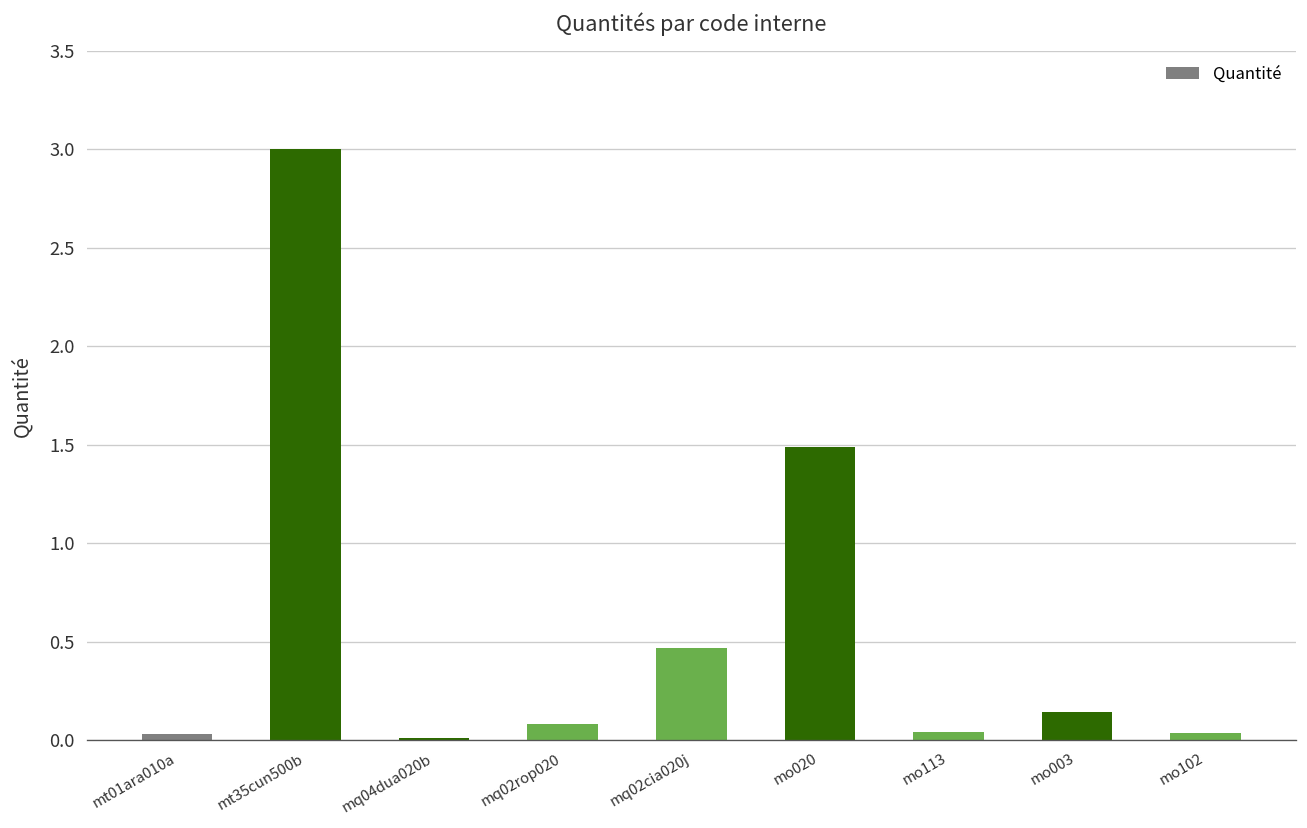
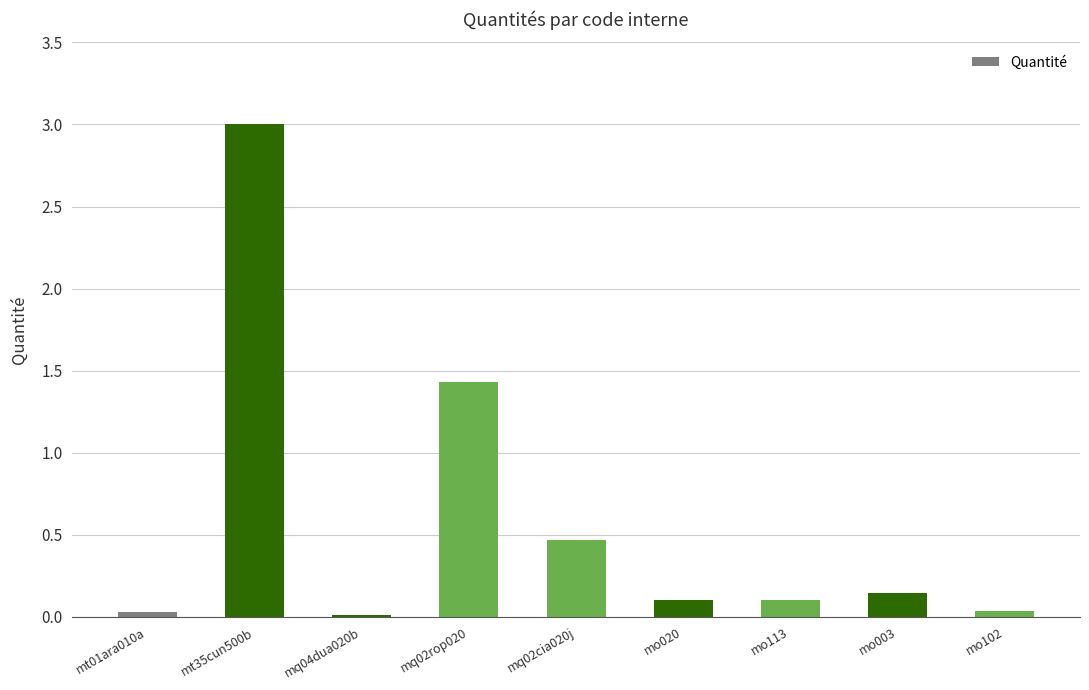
  {
    "mt01ara010a": 0.03,
    "mt35cun500b": 3.00,
-   "mq02rop020": 0.08,
+   "mq02rop020": 1.43,
    "mq02cia020j": 0.47,
-   "mo020": 1.49,
-   "mo113": 0.04,
+   "mo020": 0.11,
+   "mo113": 0.11,
    "mo003": 0.14,
    "mo102": 0.04
  }
